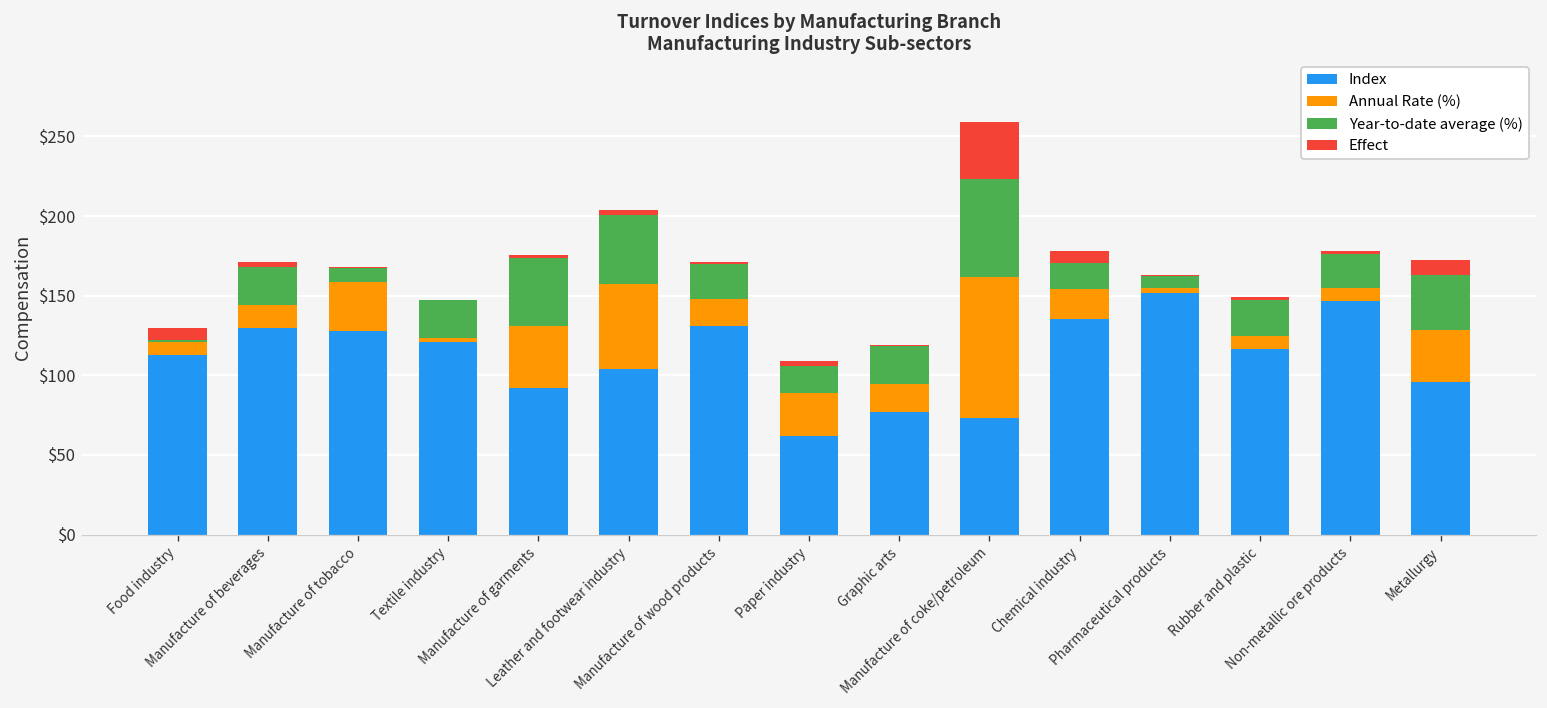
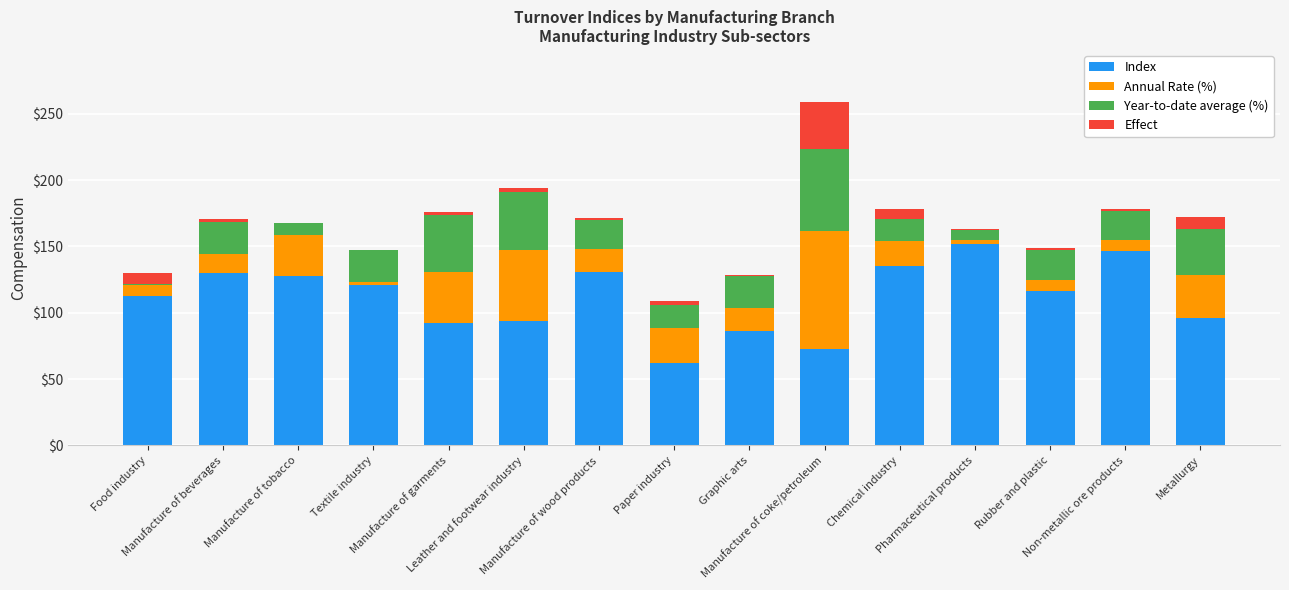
  {
    "Index": {
      "Food industry": "$113",
      "Manufacture of beverages": "$130",
      "Manufacture of tobacco": "$128",
      "Textile industry": "$121",
      "Manufacture of garments": "$92",
-     "Leather and footwear industry": "$104",
+     "Leather and footwear industry": "$94",
      "Manufacture of wood products": "$131",
      "Paper industry": "$62",
-     "Graphic arts": "$77",
+     "Graphic arts": "$86",
      "Manufacture of coke/petroleum": "$73",
      "Chemical industry": "$136",
      "Pharmaceutical products": "$152",
      "Rubber and plastic": "$117",
      "Non-metallic ore products": "$147",
      "Metallurgy": "$96"
    },
    "Annual Rate (%)": {
      "Food industry": "$8",
      "Manufacture of beverages": "$14",
      "Manufacture of tobacco": "$31",
      "Textile industry": "$2",
      "Manufacture of garments": "$39",
      "Leather and footwear industry": "$54",
      "Manufacture of wood products": "$17",
      "Paper industry": "$27",
      "Graphic arts": "$18",
      "Manufacture of coke/petroleum": "$89",
      "Chemical industry": "$19",
      "Pharmaceutical products": "$3",
      "Rubber and plastic": "$8",
      "Non-metallic ore products": "$8",
      "Metallurgy": "$33"
    },
    "Year-to-date average (%)": {
      "Manufacture of beverages": "$24",
      "Manufacture of tobacco": "$9",
      "Textile industry": "$24",
      "Manufacture of garments": "$43",
      "Leather and footwear industry": "$43",
      "Manufacture of wood products": "$22",
      "Paper industry": "$17",
      "Graphic arts": "$24",
      "Manufacture of coke/petroleum": "$61",
      "Chemical industry": "$16",
      "Pharmaceutical products": "$8",
      "Rubber and plastic": "$23",
      "Non-metallic ore products": "$21",
      "Metallurgy": "$34"
    },
    "Effect": {
      "Food industry": "$8",
      "Manufacture of beverages": "$3",
      "Leather and footwear industry": "$3",
      "Paper industry": "$4",
      "Manufacture of coke/petroleum": "$36",
      "Chemical industry": "$7",
      "Metallurgy": "$9"
    }
  }
